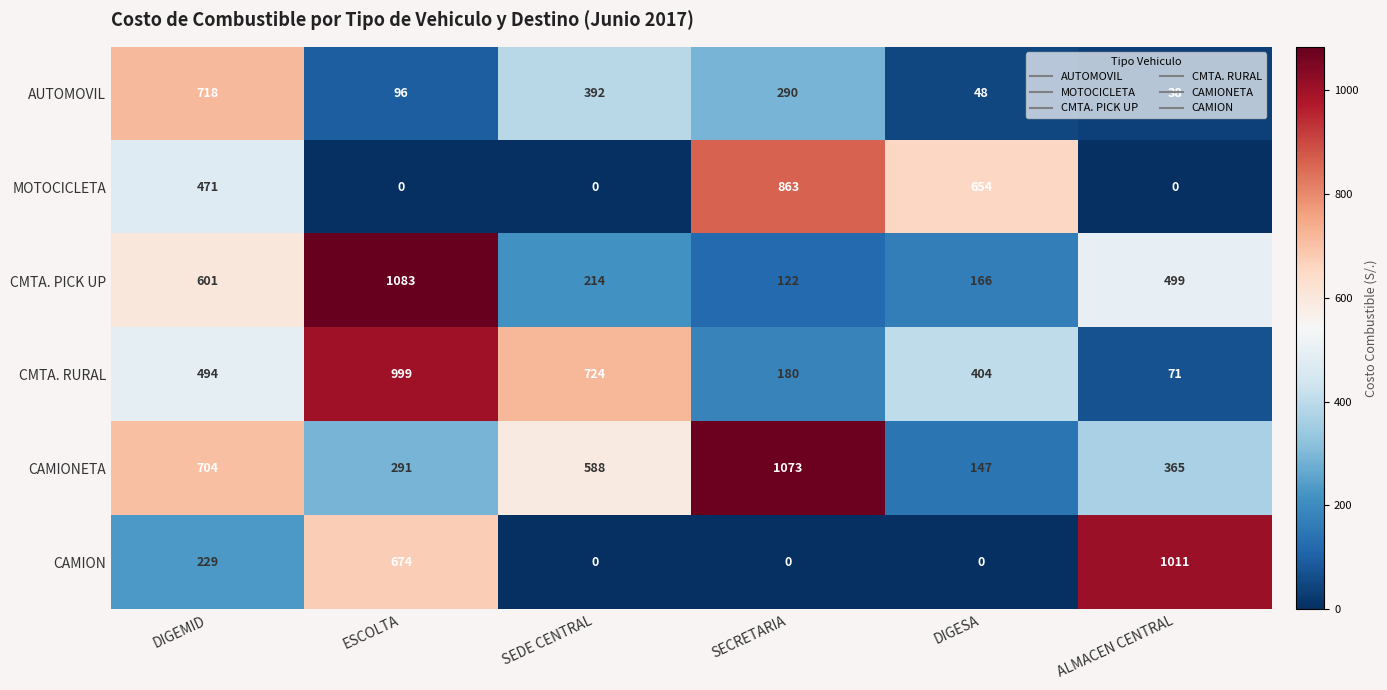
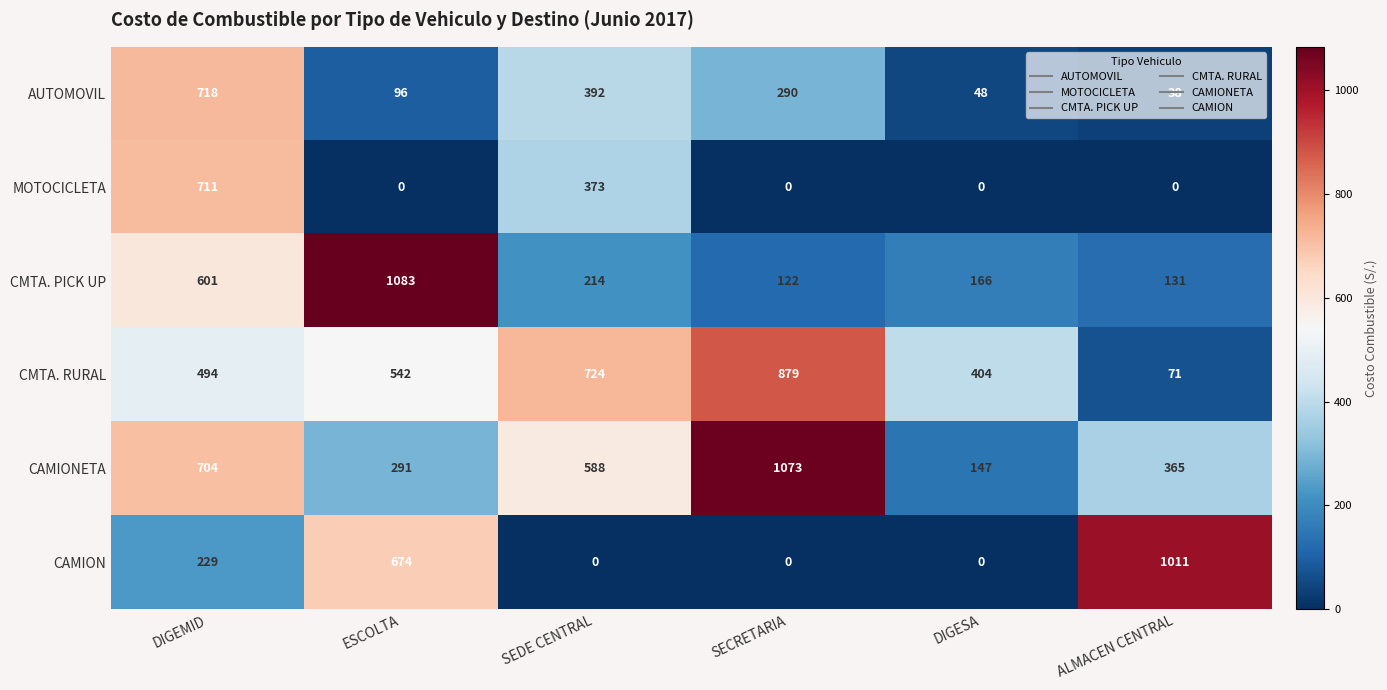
  {
    "AUTOMOVIL": {
      "DIGEMID": 718,
      "ESCOLTA": 96,
      "SEDE CENTRAL": 392,
      "SECRETARIA": 290,
      "DIGESA": 48
    },
    "MOTOCICLETA": {
-     "DIGEMID": 471,
+     "DIGEMID": 711,
      "ESCOLTA": 0,
-     "SEDE CENTRAL": 0,
-     "SECRETARIA": 863,
-     "DIGESA": 654,
+     "SEDE CENTRAL": 373,
+     "SECRETARIA": 0,
+     "DIGESA": 0,
      "ALMACEN CENTRAL": 0
    },
    "CMTA. PICK UP": {
      "DIGEMID": 601,
      "ESCOLTA": 1083,
      "SEDE CENTRAL": 214,
      "SECRETARIA": 122,
      "DIGESA": 166,
-     "ALMACEN CENTRAL": 499
+     "ALMACEN CENTRAL": 131
    },
    "CMTA. RURAL": {
      "DIGEMID": 494,
-     "ESCOLTA": 999,
+     "ESCOLTA": 542,
      "SEDE CENTRAL": 724,
-     "SECRETARIA": 180,
+     "SECRETARIA": 879,
      "DIGESA": 404,
      "ALMACEN CENTRAL": 71
    },
    "CAMIONETA": {
      "DIGEMID": 704,
      "ESCOLTA": 291,
      "SEDE CENTRAL": 588,
      "SECRETARIA": 1073,
      "DIGESA": 147,
      "ALMACEN CENTRAL": 365
    },
    "CAMION": {
      "DIGEMID": 229,
      "ESCOLTA": 674,
      "SEDE CENTRAL": 0,
      "SECRETARIA": 0,
      "DIGESA": 0,
      "ALMACEN CENTRAL": 1011
    }
  }
